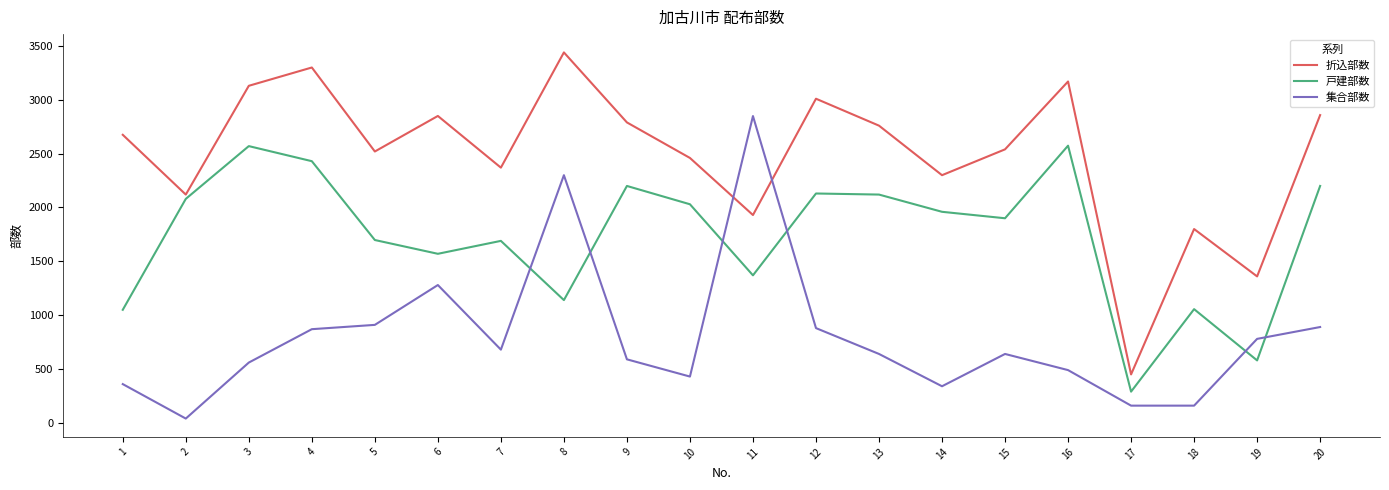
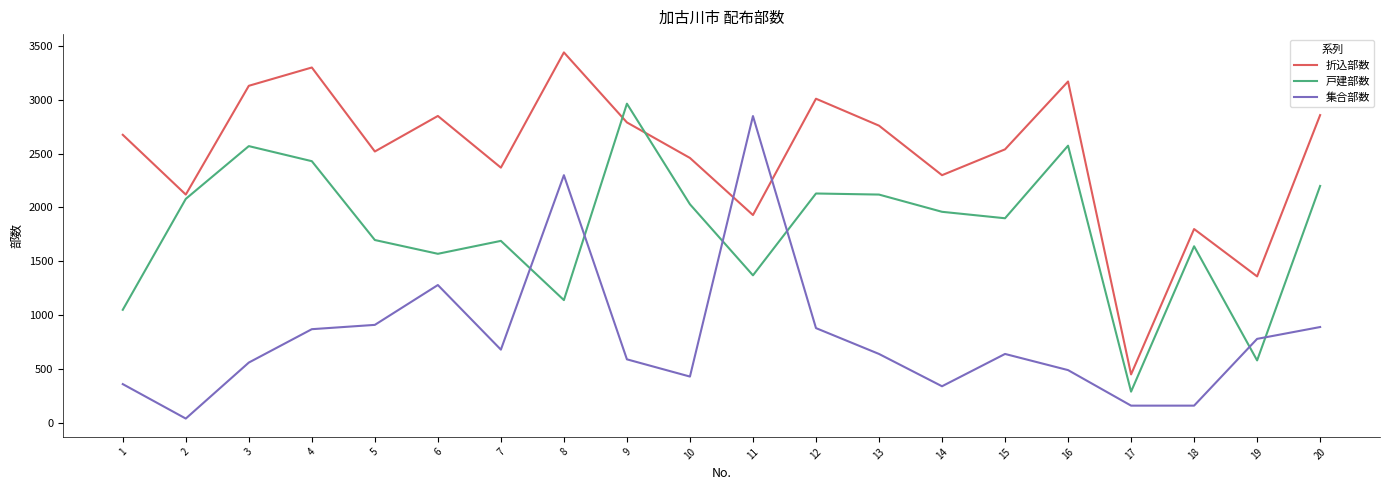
  {
    "折込部数": {
      "1": 2680,
      "2": 2120,
      "3": 3130,
      "4": 3300,
      "5": 2520,
      "6": 2850,
      "7": 2370,
      "8": 3440,
      "9": 2790,
      "10": 2460,
      "11": 1930,
      "12": 3010,
      "13": 2760,
      "14": 2300,
      "15": 2540,
      "16": 3170,
      "17": 450,
      "18": 1800,
      "19": 1360,
      "20": 2860
    },
    "戸建部数": {
      "1": 1050,
      "2": 2080,
      "3": 2570,
      "4": 2430,
      "5": 1700,
      "6": 1570,
      "7": 1690,
      "8": 1140,
-     "9": 2200,
+     "9": 2960,
      "10": 2030,
      "11": 1370,
      "12": 2130,
      "13": 2120,
      "14": 1960,
      "15": 1900,
      "16": 2570,
      "17": 290,
-     "18": 1060,
+     "18": 1640,
      "19": 580,
      "20": 2200
    },
    "集合部数": {
      "1": 360,
      "2": 40,
      "3": 560,
      "4": 870,
      "5": 910,
      "6": 1280,
      "7": 680,
      "8": 2300,
      "9": 590,
      "10": 430,
      "11": 2850,
      "12": 880,
      "13": 640,
      "14": 340,
      "15": 640,
      "16": 490,
      "17": 160,
      "18": 160,
      "19": 780,
      "20": 890
    }
  }
